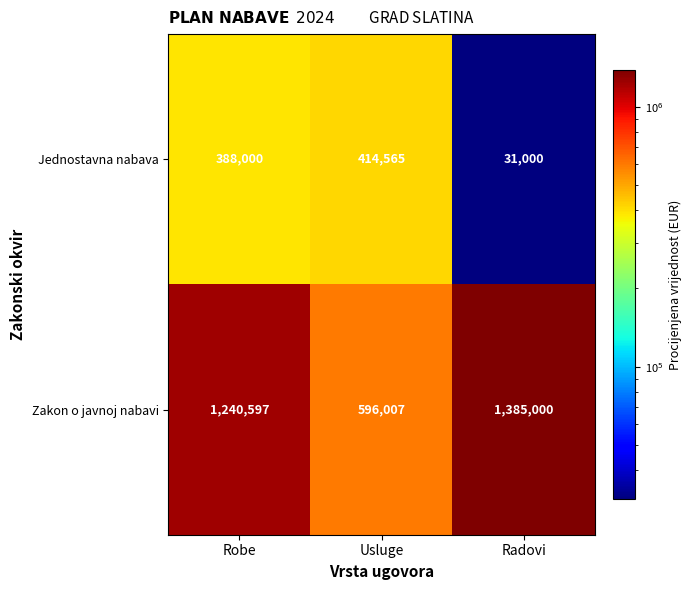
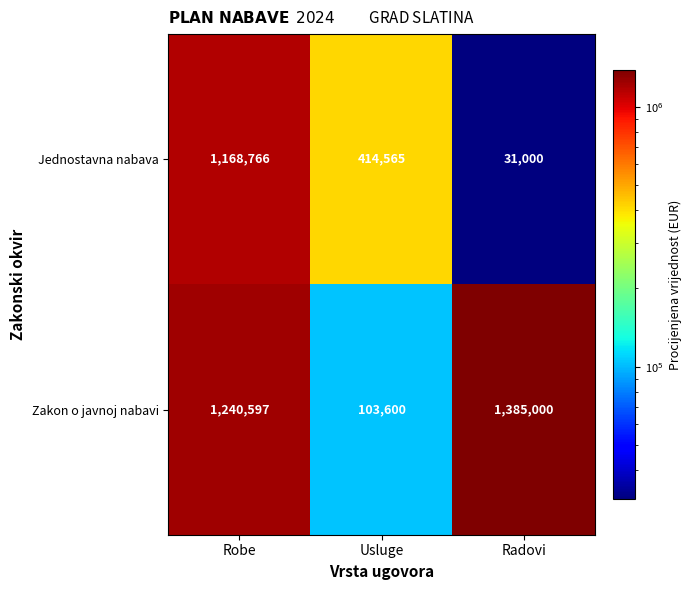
  {
    "Jednostavna nabava": {
-     "Robe": "388,000",
+     "Robe": "1,168,766",
      "Usluge": "414,565",
      "Radovi": "31,000"
    },
    "Zakon o javnoj nabavi": {
      "Robe": "1,240,597",
-     "Usluge": "596,007",
+     "Usluge": "103,600",
      "Radovi": "1,385,000"
    }
  }
